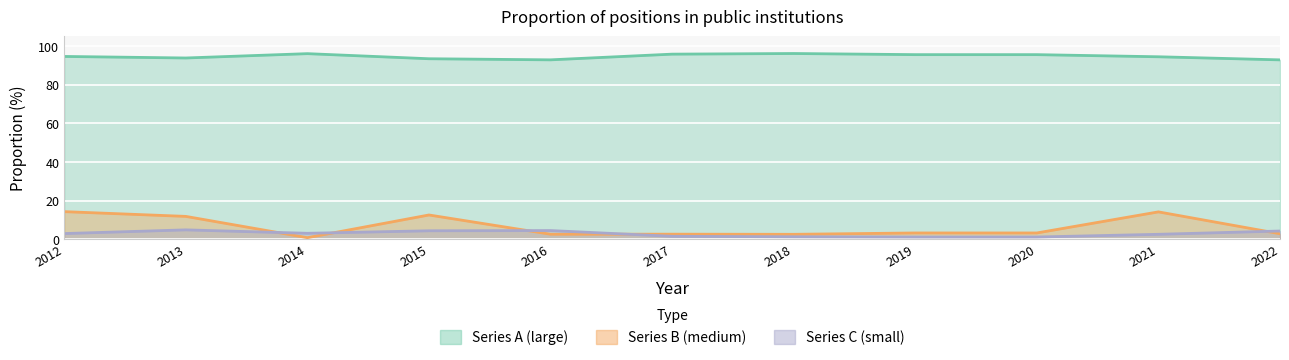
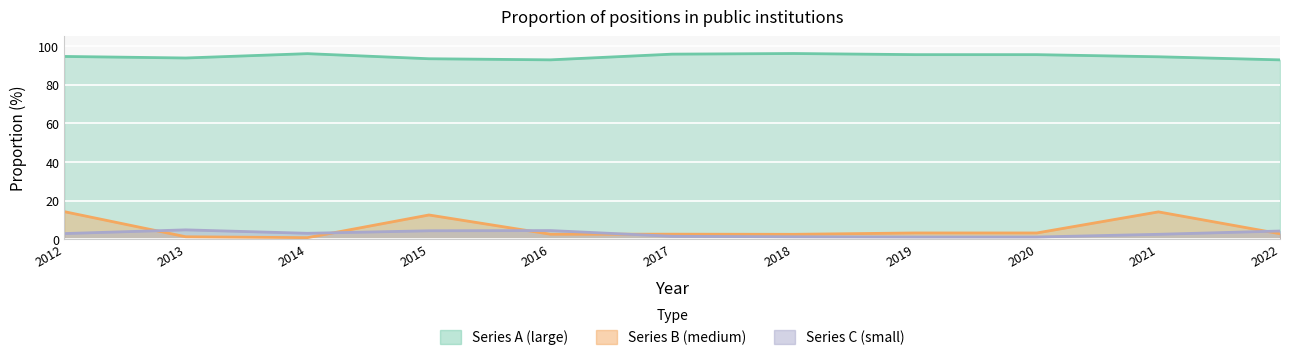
  {
    "Series B (medium)": {
      "2012": 14,
-     "2013": 12,
+     "2013": 1,
      "2014": 1,
      "2015": 13,
      "2016": 3,
      "2019": 3,
      "2020": 3,
      "2021": 14,
      "2022": 3
    }
  }
